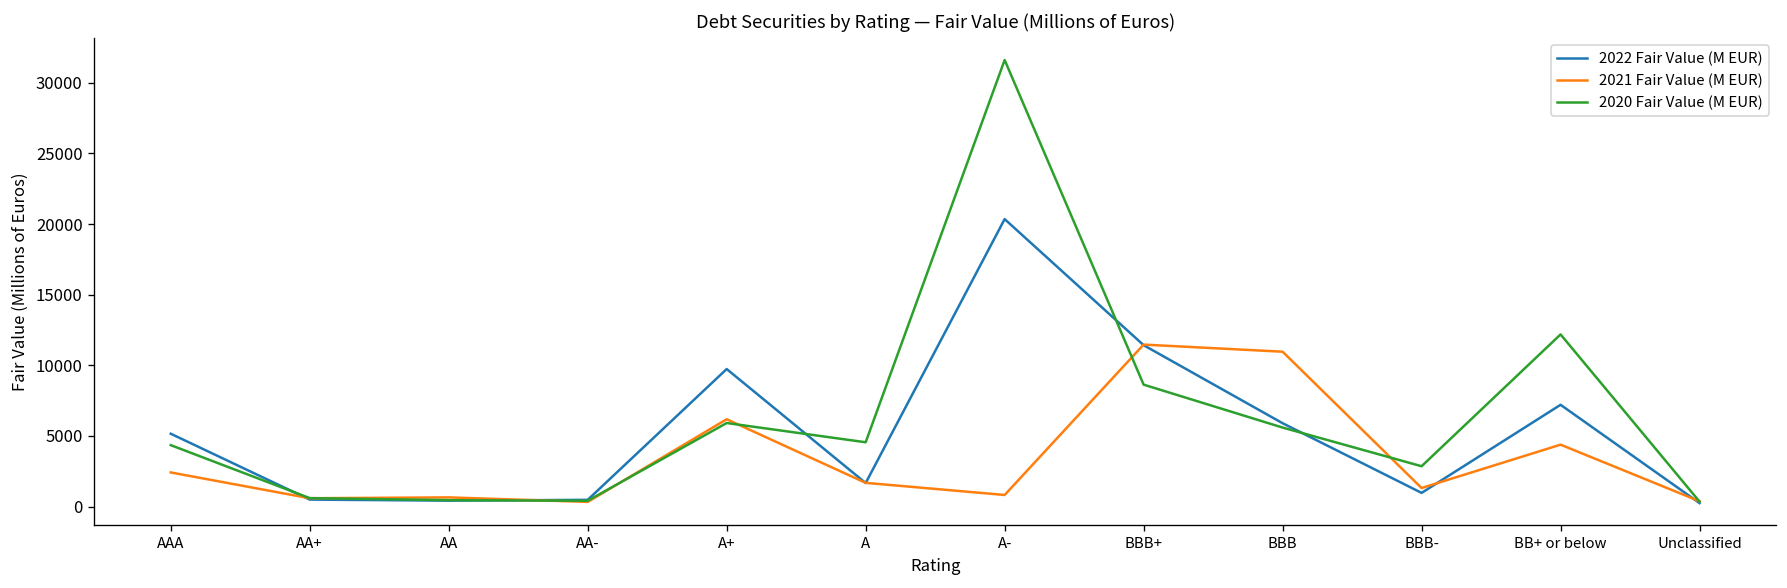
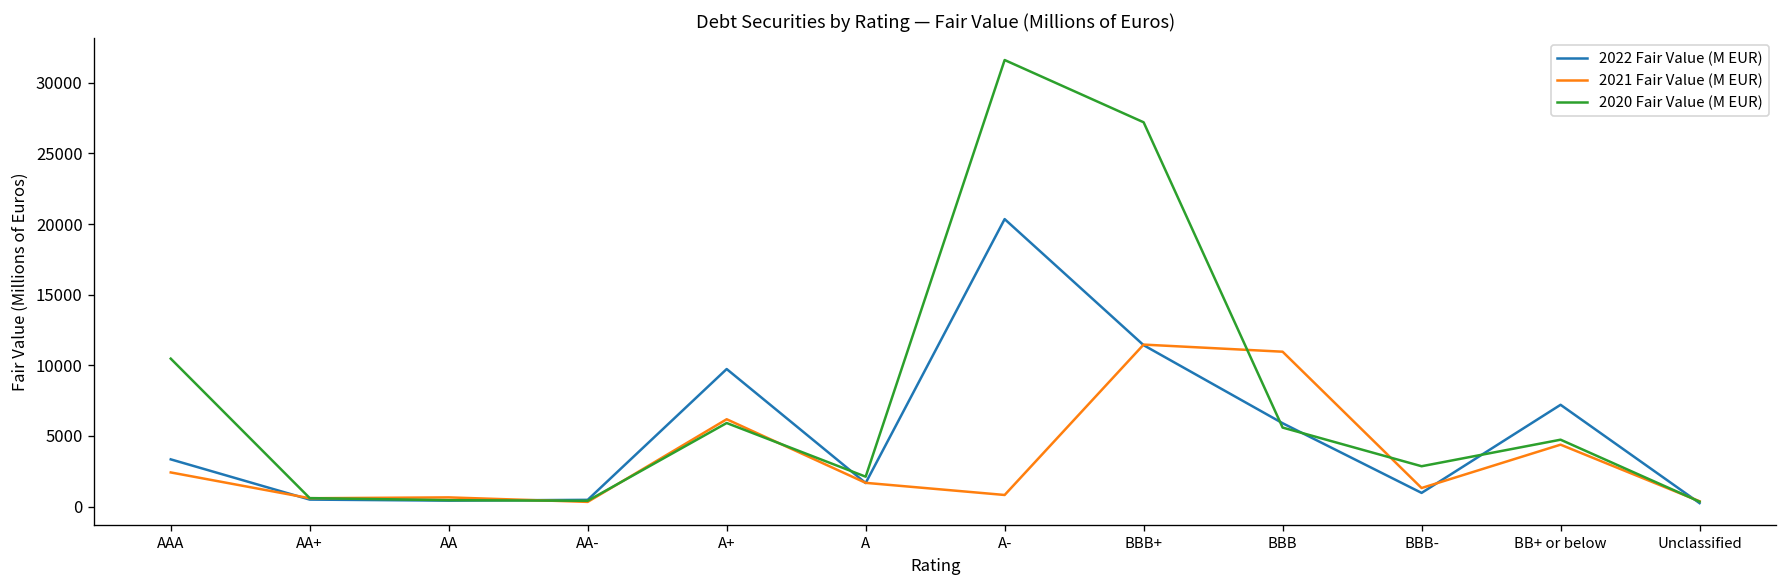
  {
    "2022 Fair Value (M EUR)": {
-     "AAA": 5200,
+     "AAA": 3300,
      "A+": 9700,
      "A-": 20400,
      "BBB": 5900,
      "BBB-": 1000,
      "BB+ or below": 7200
    },
    "2021 Fair Value (M EUR)": {
      "AAA": 2400,
      "A+": 6200,
      "A-": 800,
      "BBB": 11000,
      "BBB-": 1300,
      "BB+ or below": 4400
    },
    "2020 Fair Value (M EUR)": {
-     "AAA": 4300,
+     "AAA": 10500,
      "A+": 5900,
-     "A": 4500,
+     "A": 2100,
      "A-": 31600,
-     "BBB+": 8600,
+     "BBB+": 27200,
      "BBB": 5600,
      "BBB-": 2900,
-     "BB+ or below": 12200
+     "BB+ or below": 4700
    }
  }
